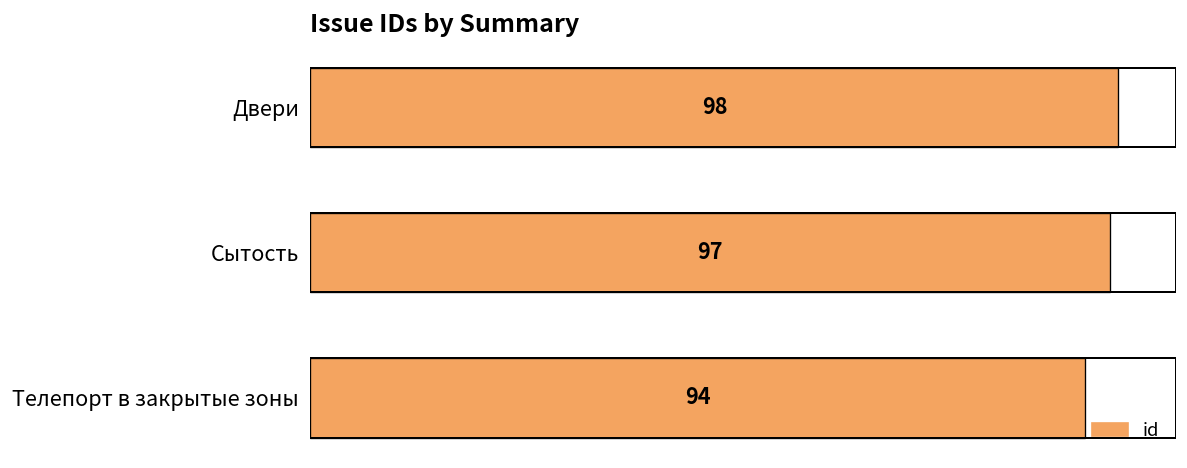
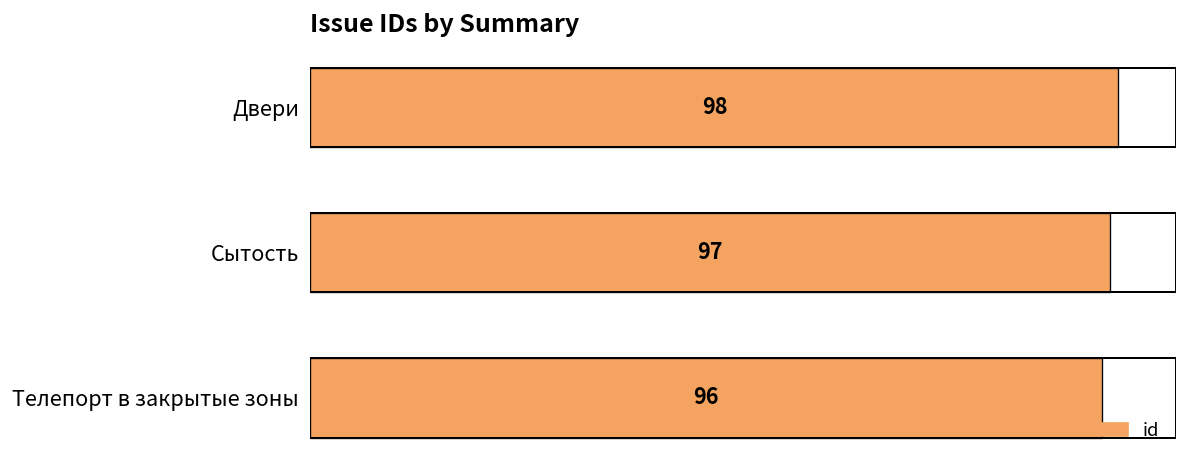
  {
    "Двери": 98,
    "Сытость": 97,
-   "Телепорт в закрытые зоны": 94
+   "Телепорт в закрытые зоны": 96
  }
